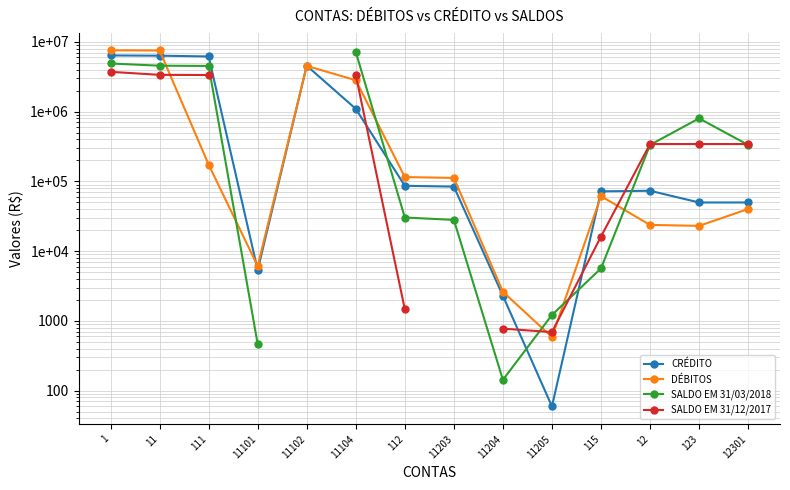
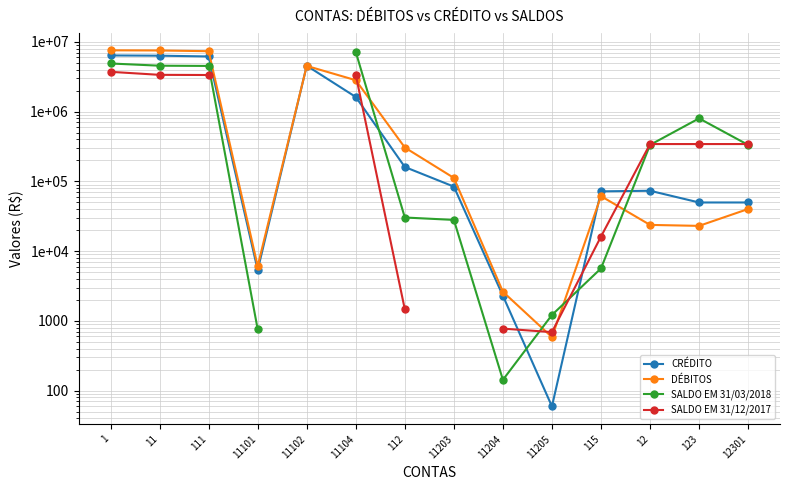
  {
    "CRÉDITO": {
      "1": 6000000,
      "11": 6000000,
      "111": 6000000,
      "11101": 5000,
-     "11104": 1100000,
-     "112": 90000,
+     "11104": 1600000,
+     "112": 160000,
      "11203": 80000,
      "11204": 2300,
      "11205": 60,
      "115": 70000,
      "12": 70000,
      "123": 50000,
      "12301": 50000
    },
    "DÉBITOS": {
      "1": 8000000,
      "11": 8000000,
-     "111": 170000,
+     "111": 7000000,
      "11101": 6000,
      "11104": 2800000,
-     "112": 120000,
+     "112": 300000,
      "11203": 110000,
      "11204": 2600,
      "11205": 600,
      "115": 60000,
      "12": 24000,
      "123": 23000,
      "12301": 40000
    },
    "SALDO EM 31/03/2018": {
      "1": 5000000,
      "11": 5000000,
      "111": 5000000,
-     "11101": 500,
+     "11101": 800,
      "11104": 7000000,
      "112": 30000,
      "11203": 28000,
      "11204": 140,
      "11205": 1200,
      "115": 6000,
      "123": 800000
    },
    "SALDO EM 31/12/2017": {
      "1": 4000000,
      "11": 3000000,
      "111": 3000000,
      "11104": 3000000,
      "112": 1500,
      "11204": 800,
      "11205": 700,
      "115": 16000,
      "123": 300000
    }
  }
